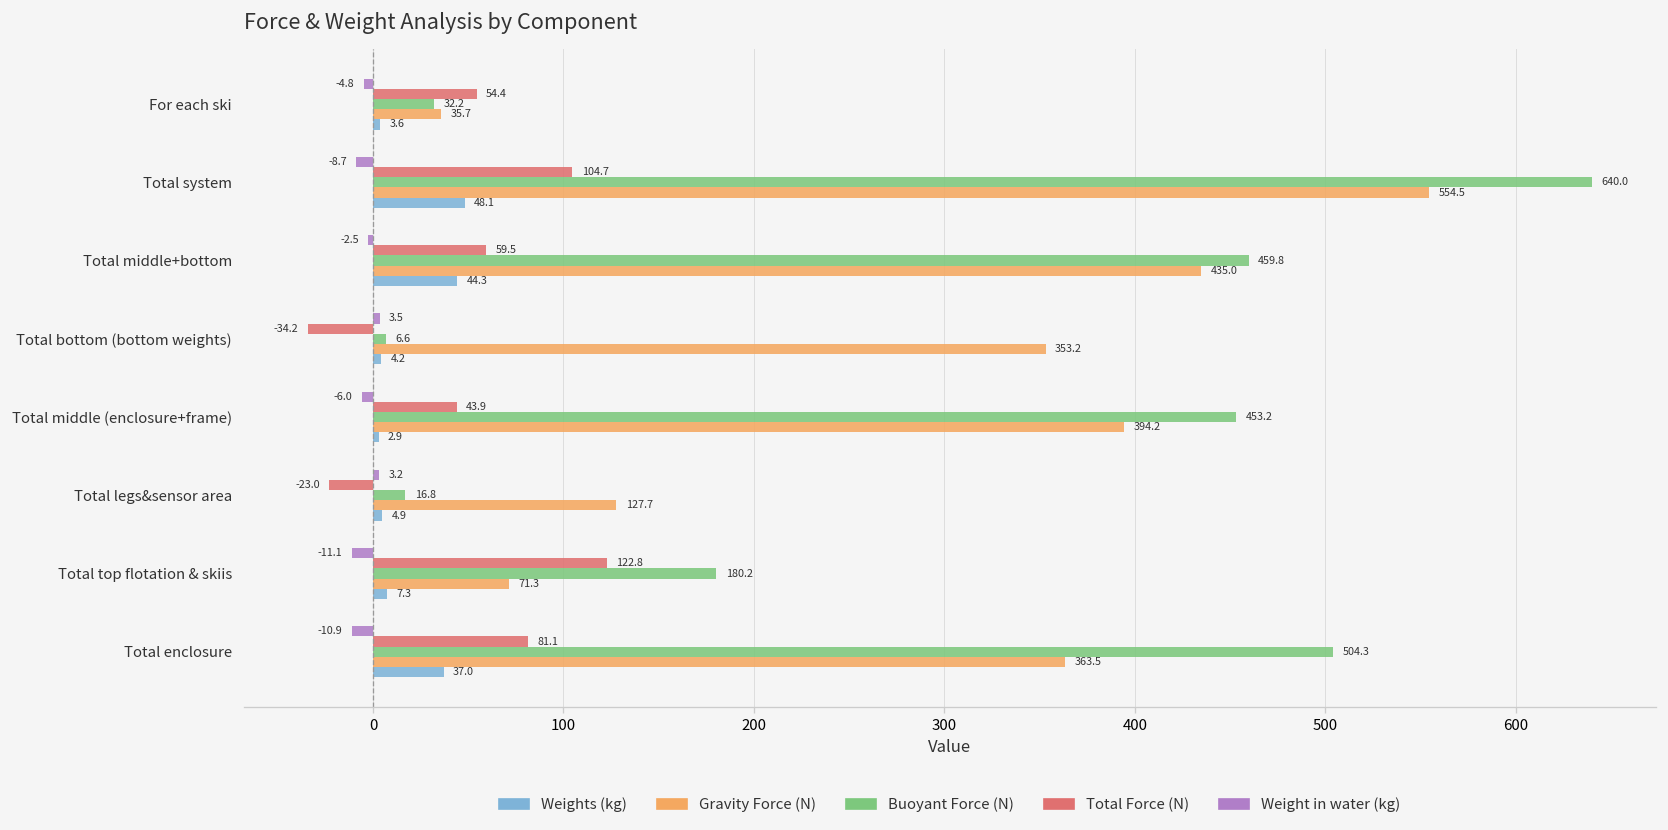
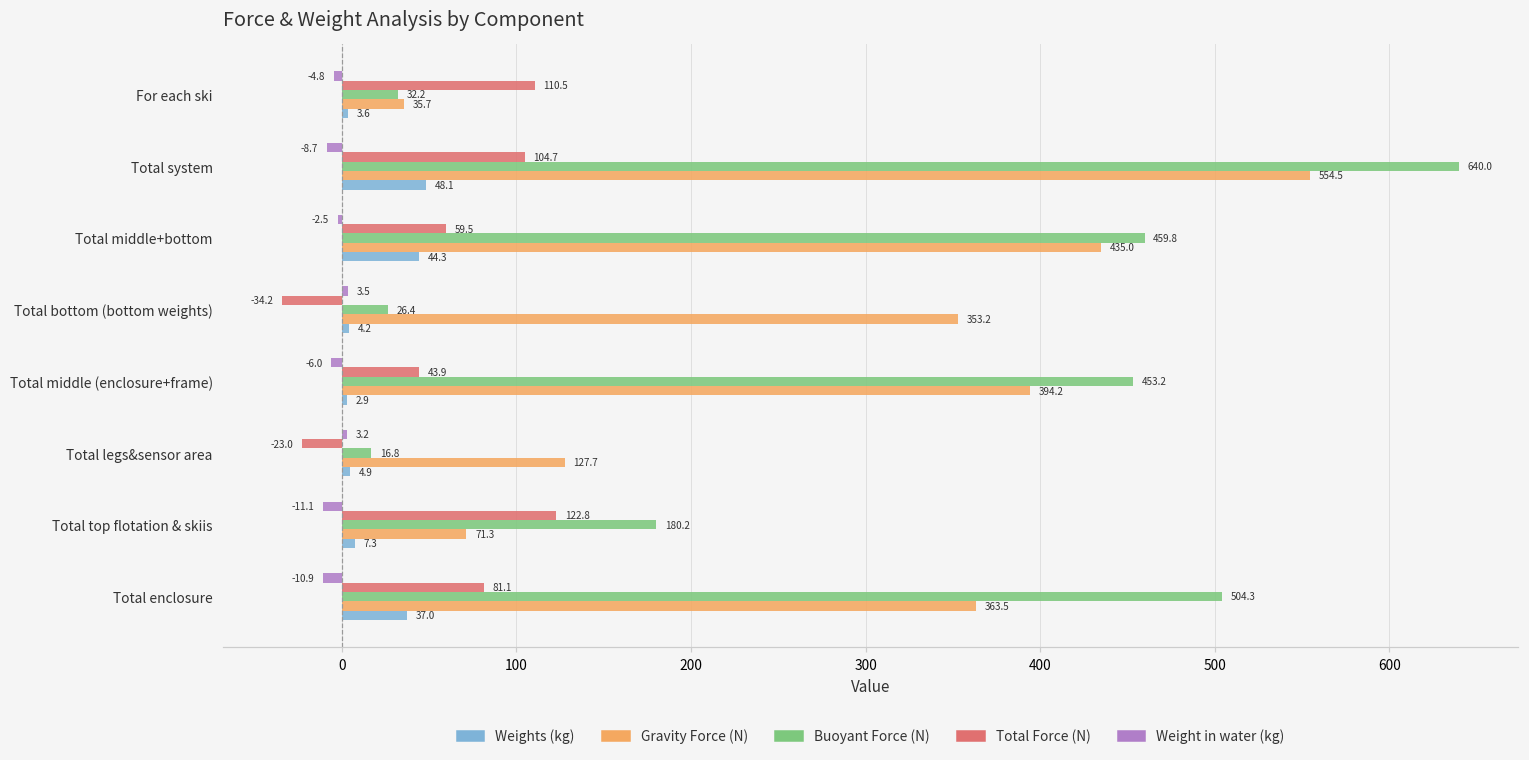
  {
    "Weights (kg)": {
      "For each ski": 3.6,
      "Total system": 48.1,
      "Total middle+bottom": 44.3,
      "Total bottom (bottom weights)": 4.2,
      "Total middle (enclosure+frame)": 2.9,
      "Total legs&sensor area": 4.9,
      "Total top flotation & skiis": 7.3,
      "Total enclosure": 37.0
    },
    "Gravity Force (N)": {
      "For each ski": 35.7,
      "Total system": 554.5,
      "Total middle+bottom": 435.0,
      "Total bottom (bottom weights)": 353.2,
      "Total middle (enclosure+frame)": 394.2,
      "Total legs&sensor area": 127.7,
      "Total top flotation & skiis": 71.3,
      "Total enclosure": 363.5
    },
    "Buoyant Force (N)": {
      "For each ski": 32.2,
      "Total system": 640.0,
      "Total middle+bottom": 459.8,
-     "Total bottom (bottom weights)": 6.6,
+     "Total bottom (bottom weights)": 26.4,
      "Total middle (enclosure+frame)": 453.2,
      "Total legs&sensor area": 16.8,
      "Total top flotation & skiis": 180.2,
      "Total enclosure": 504.3
    },
    "Total Force (N)": {
-     "For each ski": 54.4,
+     "For each ski": 110.5,
      "Total system": 104.7,
      "Total middle+bottom": 59.5,
      "Total bottom (bottom weights)": -34.2,
      "Total middle (enclosure+frame)": 43.9,
      "Total legs&sensor area": -23.0,
      "Total top flotation & skiis": 122.8,
      "Total enclosure": 81.1
    },
    "Weight in water (kg)": {
      "For each ski": -4.8,
      "Total system": -8.7,
      "Total middle+bottom": -2.5,
      "Total bottom (bottom weights)": 3.5,
      "Total middle (enclosure+frame)": -6.0,
      "Total legs&sensor area": 3.2,
      "Total top flotation & skiis": -11.1,
      "Total enclosure": -10.9
    }
  }
